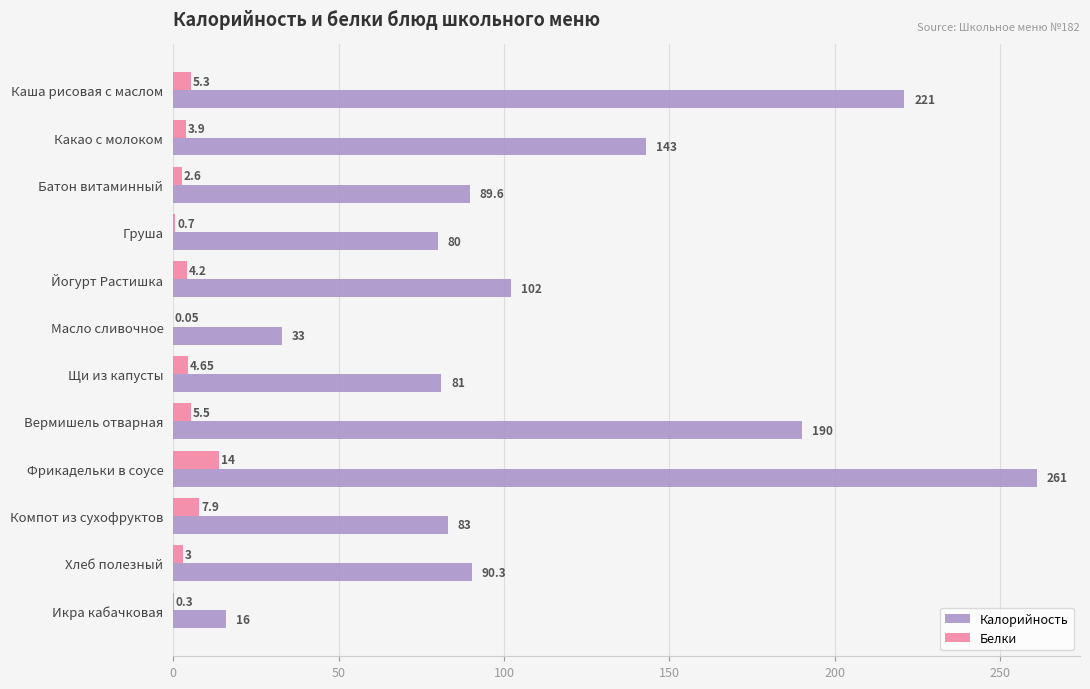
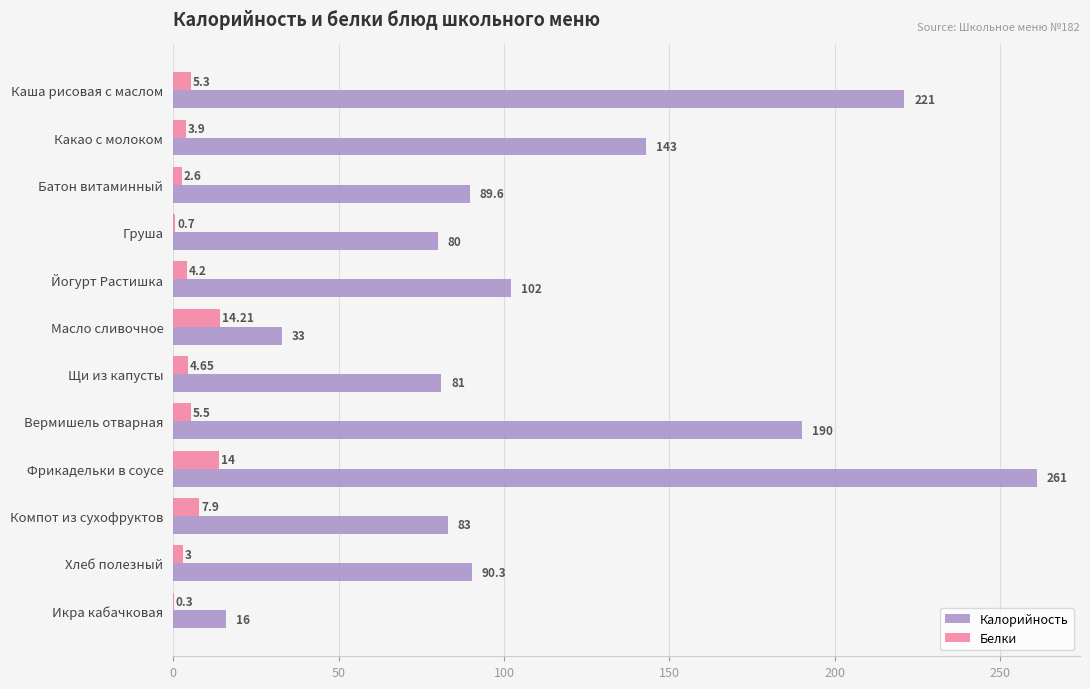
  {
    "Калорийность": {
      "Каша рисовая с маслом": 221,
      "Какао с молоком": 143,
      "Батон витаминный": 89.6,
      "Груша": 80,
      "Йогурт Растишка": 102,
      "Масло сливочное": 33,
      "Щи из капусты": 81,
      "Вермишель отварная": 190,
      "Фрикадельки в соусе": 261,
      "Компот из сухофруктов": 83,
      "Хлеб полезный": 90.3,
      "Икра кабачковая": 16
    },
    "Белки": {
      "Каша рисовая с маслом": 5.3,
      "Какао с молоком": 3.9,
      "Батон витаминный": 2.6,
      "Груша": 0.7,
      "Йогурт Растишка": 4.2,
-     "Масло сливочное": 0.05,
+     "Масло сливочное": 14.21,
      "Щи из капусты": 4.65,
      "Вермишель отварная": 5.5,
      "Фрикадельки в соусе": 14,
      "Компот из сухофруктов": 7.9,
      "Хлеб полезный": 3,
      "Икра кабачковая": 0.3
    }
  }
